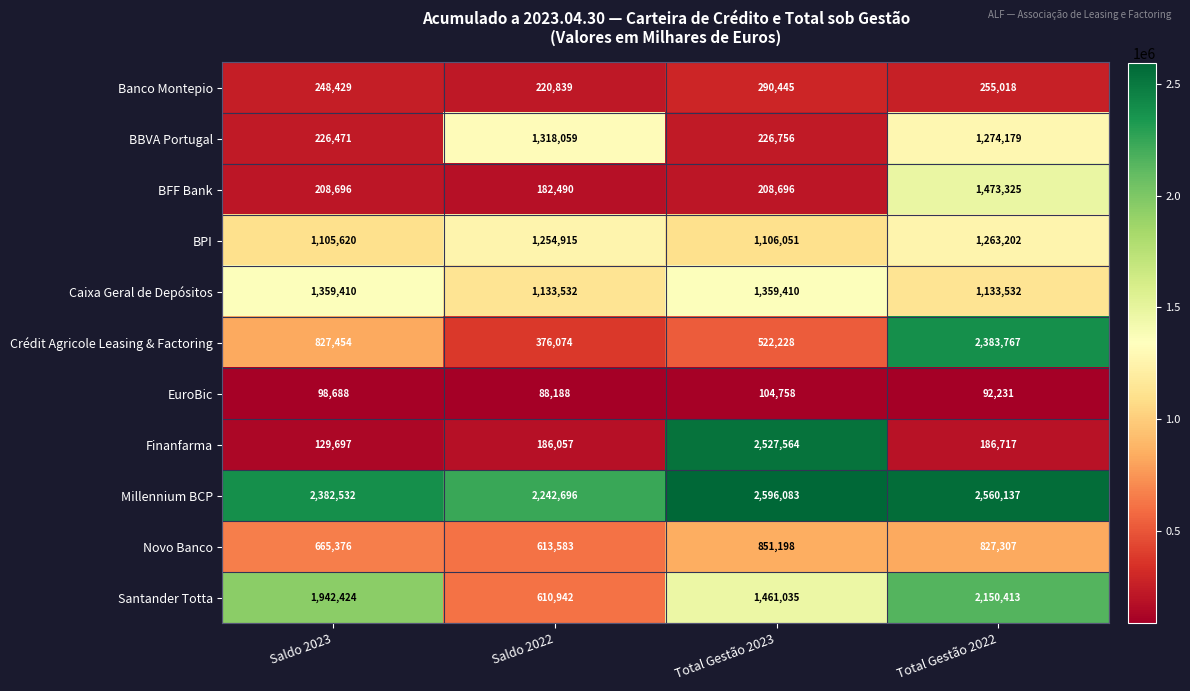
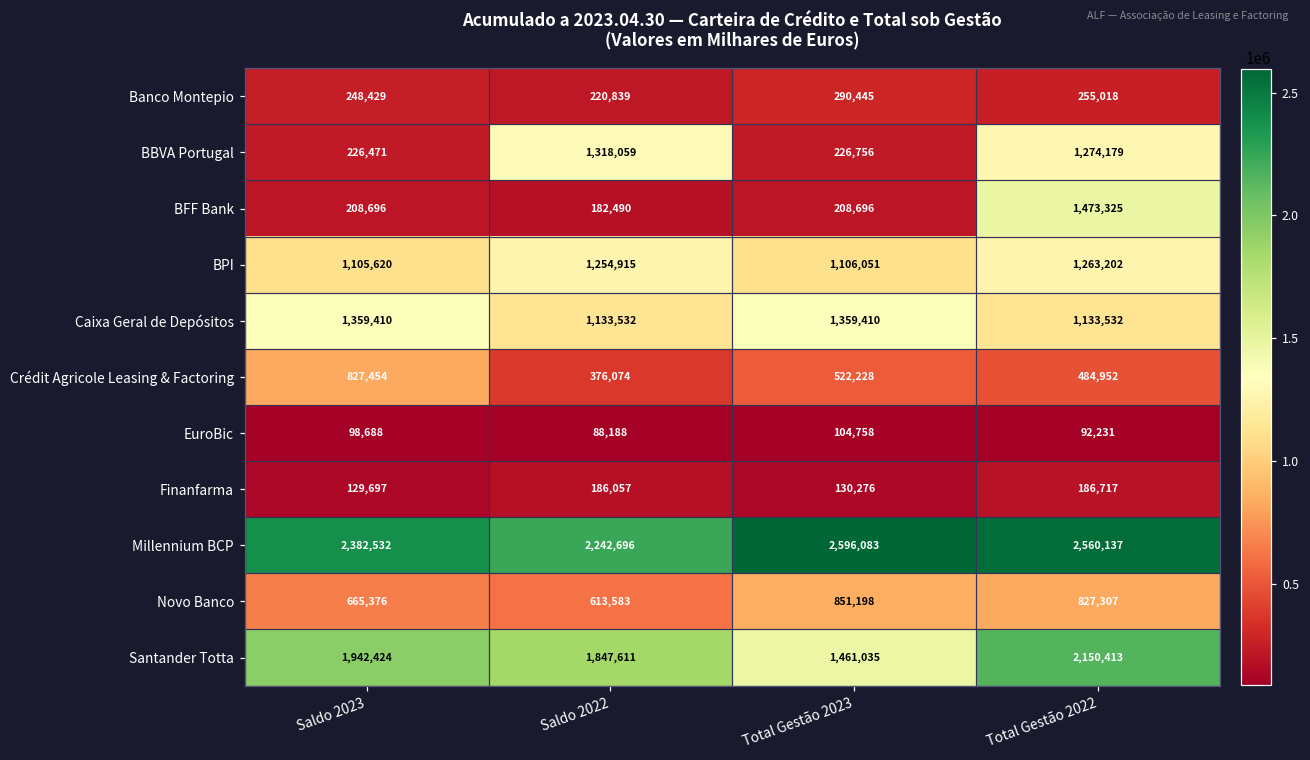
  {
    "Banco Montepio": {
      "Saldo 2023": "248,429",
      "Saldo 2022": "220,839",
      "Total Gestão 2023": "290,445",
      "Total Gestão 2022": "255,018"
    },
    "BBVA Portugal": {
      "Saldo 2023": "226,471",
      "Saldo 2022": "1,318,059",
      "Total Gestão 2023": "226,756",
      "Total Gestão 2022": "1,274,179"
    },
    "BFF Bank": {
      "Saldo 2023": "208,696",
      "Saldo 2022": "182,490",
      "Total Gestão 2023": "208,696",
      "Total Gestão 2022": "1,473,325"
    },
    "BPI": {
      "Saldo 2023": "1,105,620",
      "Saldo 2022": "1,254,915",
      "Total Gestão 2023": "1,106,051",
      "Total Gestão 2022": "1,263,202"
    },
    "Caixa Geral de Depósitos": {
      "Saldo 2023": "1,359,410",
      "Saldo 2022": "1,133,532",
      "Total Gestão 2023": "1,359,410",
      "Total Gestão 2022": "1,133,532"
    },
    "Crédit Agricole Leasing & Factoring": {
      "Saldo 2023": "827,454",
      "Saldo 2022": "376,074",
      "Total Gestão 2023": "522,228",
-     "Total Gestão 2022": "2,383,767"
+     "Total Gestão 2022": "484,952"
    },
    "EuroBic": {
      "Saldo 2023": "98,688",
      "Saldo 2022": "88,188",
      "Total Gestão 2023": "104,758",
      "Total Gestão 2022": "92,231"
    },
    "Finanfarma": {
      "Saldo 2023": "129,697",
      "Saldo 2022": "186,057",
-     "Total Gestão 2023": "2,527,564",
+     "Total Gestão 2023": "130,276",
      "Total Gestão 2022": "186,717"
    },
    "Millennium BCP": {
      "Saldo 2023": "2,382,532",
      "Saldo 2022": "2,242,696",
      "Total Gestão 2023": "2,596,083",
      "Total Gestão 2022": "2,560,137"
    },
    "Novo Banco": {
      "Saldo 2023": "665,376",
      "Saldo 2022": "613,583",
      "Total Gestão 2023": "851,198",
      "Total Gestão 2022": "827,307"
    },
    "Santander Totta": {
      "Saldo 2023": "1,942,424",
-     "Saldo 2022": "610,942",
+     "Saldo 2022": "1,847,611",
      "Total Gestão 2023": "1,461,035",
      "Total Gestão 2022": "2,150,413"
    }
  }
